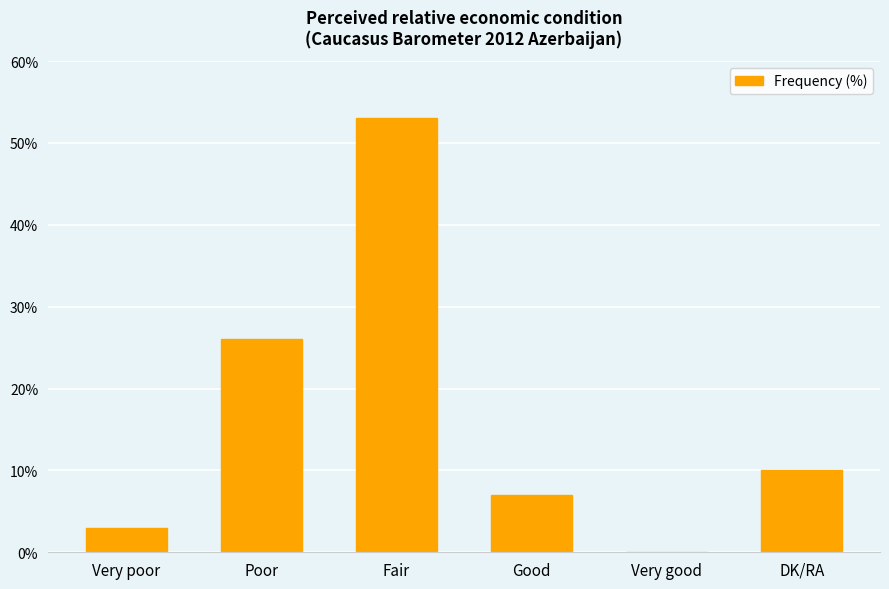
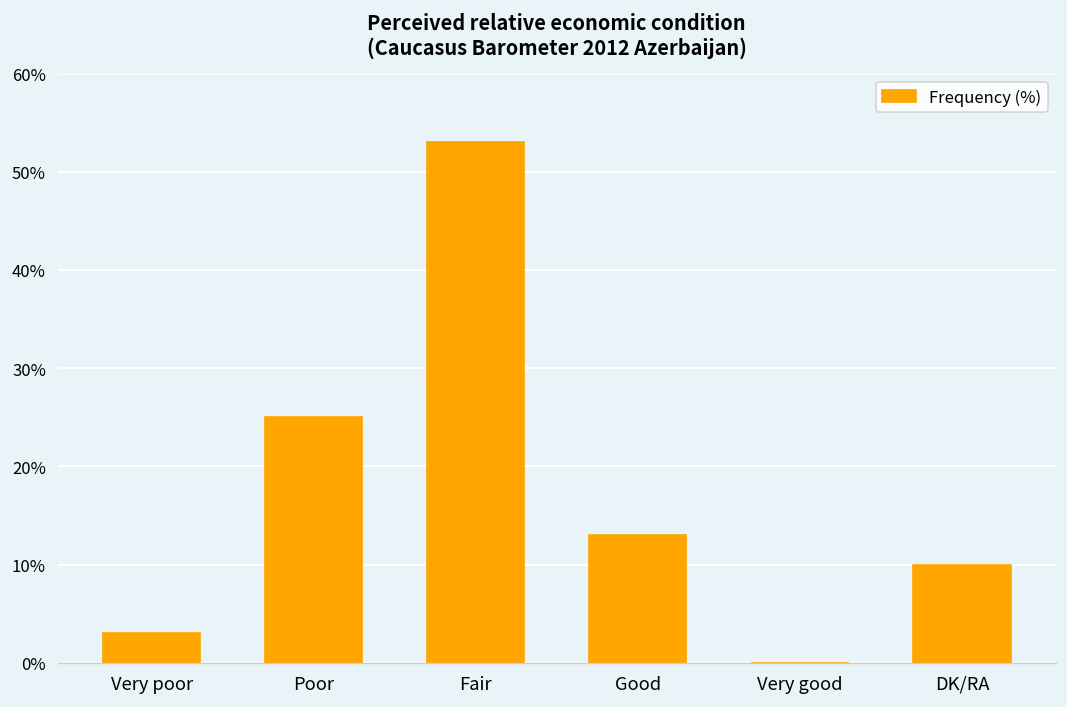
  {
    "Very poor": "3%",
-   "Poor": "26%",
+   "Poor": "25%",
    "Fair": "53%",
-   "Good": "7%",
+   "Good": "13%",
    "Very good": "0%",
    "DK/RA": "10%"
  }
